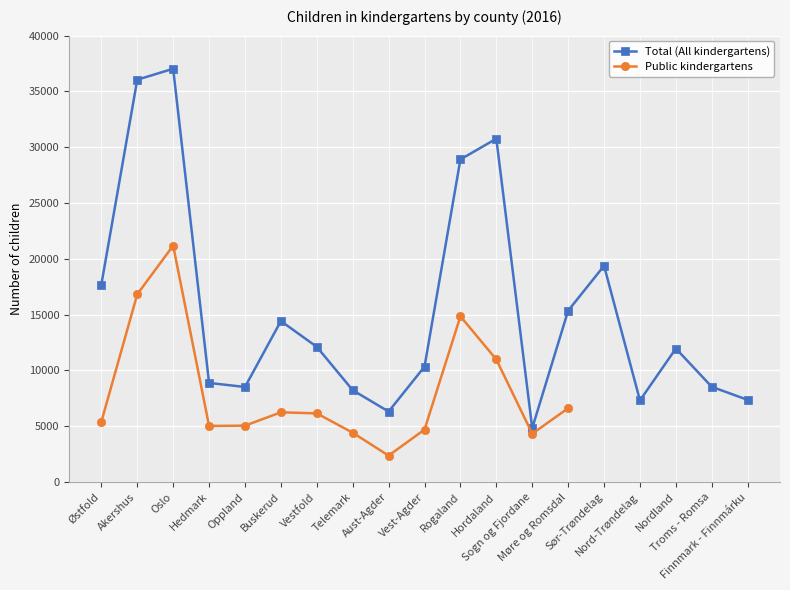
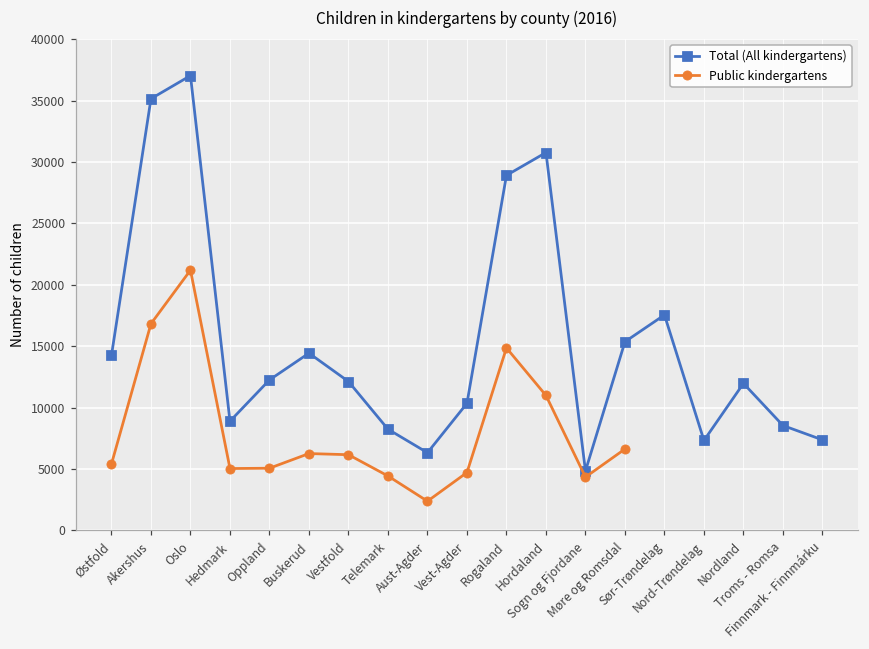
  {
    "Total (All kindergartens)": {
-     "Østfold": 17700,
-     "Akershus": 36100,
+     "Østfold": 14200,
+     "Akershus": 35200,
      "Oslo": 37000,
      "Hedmark": 8900,
-     "Oppland": 8500,
+     "Oppland": 12200,
      "Buskerud": 14400,
      "Vestfold": 12100,
      "Telemark": 8200,
      "Aust-Agder": 6300,
      "Vest-Agder": 10300,
      "Rogaland": 28900,
      "Hordaland": 30800,
      "Sogn og Fjordane": 4800,
      "Møre og Romsdal": 15400,
-     "Sør-Trøndelag": 19400,
+     "Sør-Trøndelag": 17500,
      "Nord-Trøndelag": 7300,
      "Nordland": 12000,
      "Troms - Romsa": 8500,
      "Finnmark - Finnmárku": 7400
    },
    "Public kindergartens": {
      "Østfold": 5400,
      "Akershus": 16800,
      "Oslo": 21200,
      "Hedmark": 5000,
      "Oppland": 5100,
      "Buskerud": 6200,
      "Vestfold": 6200,
      "Telemark": 4400,
      "Aust-Agder": 2400,
      "Vest-Agder": 4700,
      "Rogaland": 14900,
      "Hordaland": 11000,
      "Sogn og Fjordane": 4300,
      "Møre og Romsdal": 6600
    }
  }
